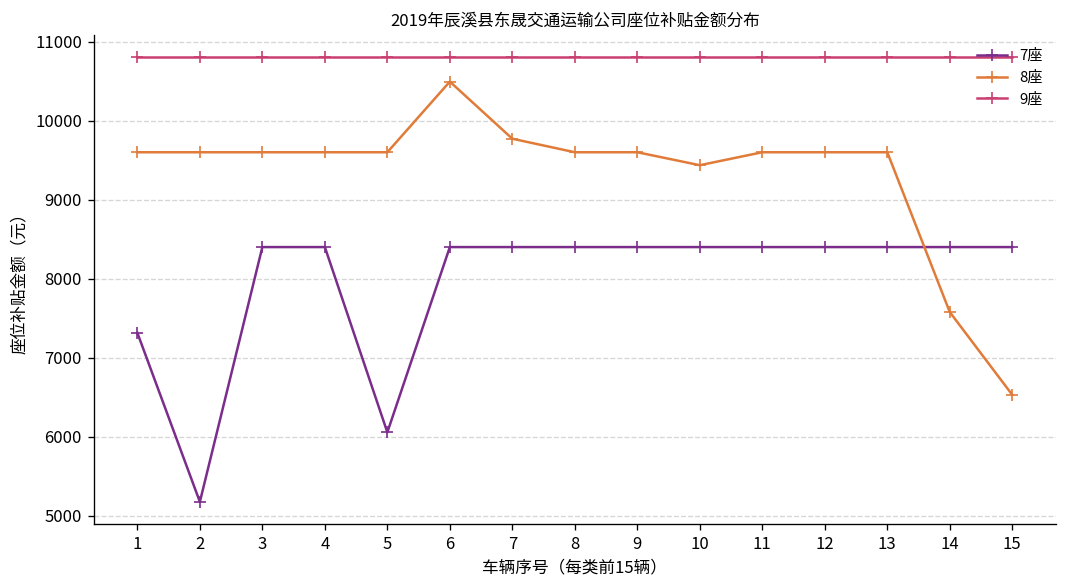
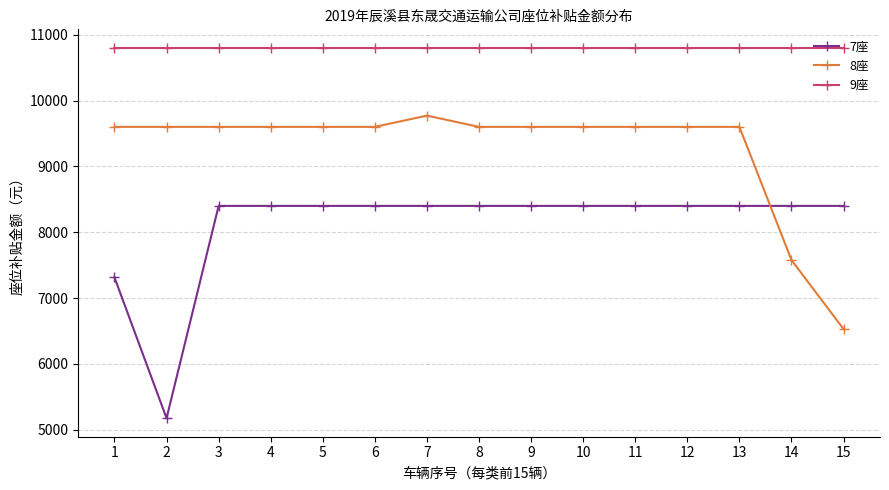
  {
    "7座": {
      "1": 7300,
      "2": 5200,
      "3": 8400,
      "4": 8400,
-     "5": 6100,
+     "5": 8400,
      "6": 8400,
      "7": 8400,
      "8": 8400,
      "9": 8400,
      "10": 8400,
      "11": 8400,
      "12": 8400,
      "13": 8400,
      "14": 8400,
      "15": 8400
    },
    "8座": {
      "1": 9600,
      "2": 9600,
      "3": 9600,
      "4": 9600,
      "5": 9600,
-     "6": 10500,
+     "6": 9600,
      "7": 9800,
      "8": 9600,
      "9": 9600,
-     "10": 9400,
+     "10": 9600,
      "11": 9600,
      "12": 9600,
      "13": 9600,
      "14": 7600,
      "15": 6500
    },
    "9座": {
      "1": 10800,
      "2": 10800,
      "3": 10800,
      "4": 10800,
      "5": 10800,
      "6": 10800,
      "7": 10800,
      "8": 10800,
      "9": 10800,
      "10": 10800,
      "11": 10800,
      "12": 10800,
      "13": 10800,
      "14": 10800,
      "15": 10800
    }
  }
